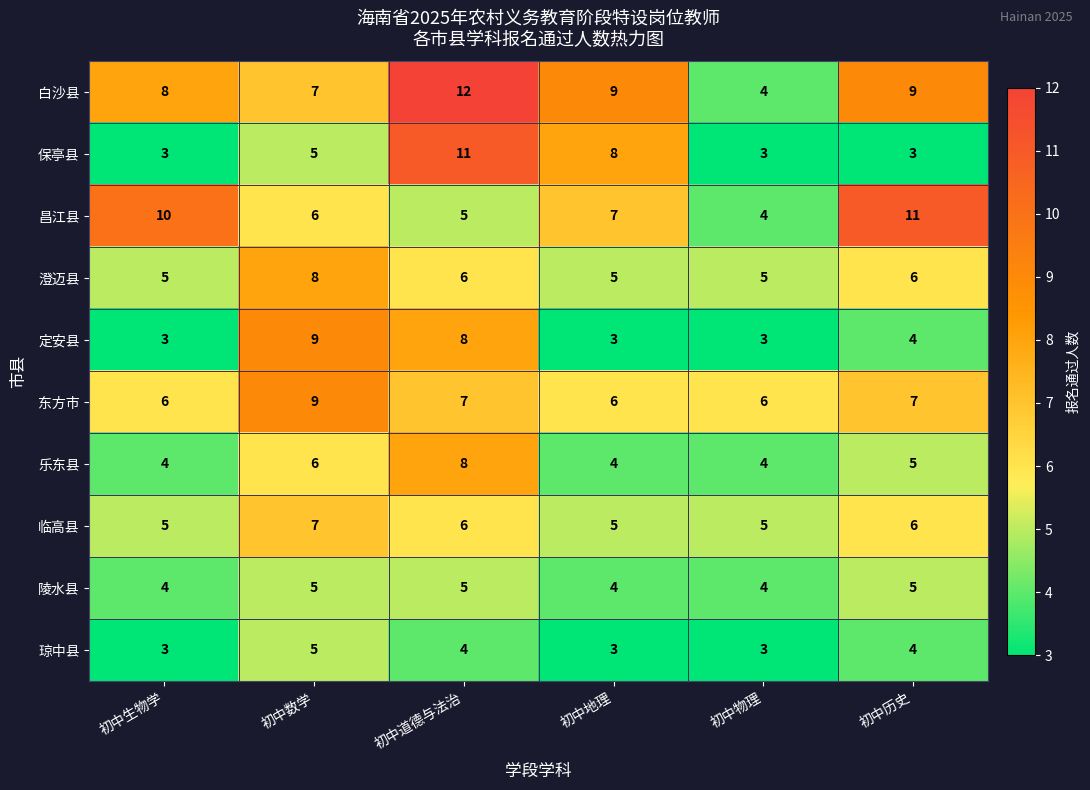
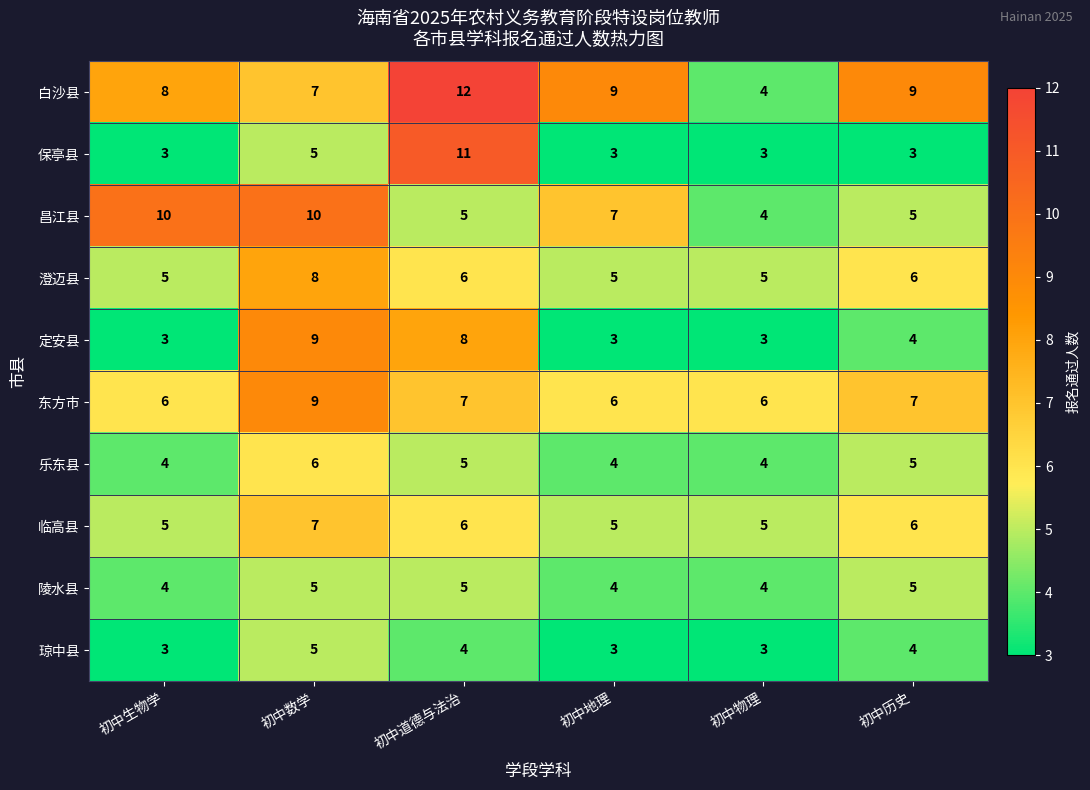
  {
    "白沙县": {
      "初中生物学": 8,
      "初中数学": 7,
      "初中道德与法治": 12,
      "初中地理": 9,
      "初中物理": 4,
      "初中历史": 9
    },
    "保亭县": {
      "初中生物学": 3,
      "初中数学": 5,
      "初中道德与法治": 11,
-     "初中地理": 8,
+     "初中地理": 3,
      "初中物理": 3,
      "初中历史": 3
    },
    "昌江县": {
      "初中生物学": 10,
-     "初中数学": 6,
+     "初中数学": 10,
      "初中道德与法治": 5,
      "初中地理": 7,
      "初中物理": 4,
-     "初中历史": 11
+     "初中历史": 5
    },
    "澄迈县": {
      "初中生物学": 5,
      "初中数学": 8,
      "初中道德与法治": 6,
      "初中地理": 5,
      "初中物理": 5,
      "初中历史": 6
    },
    "定安县": {
      "初中生物学": 3,
      "初中数学": 9,
      "初中道德与法治": 8,
      "初中地理": 3,
      "初中物理": 3,
      "初中历史": 4
    },
    "东方市": {
      "初中生物学": 6,
      "初中数学": 9,
      "初中道德与法治": 7,
      "初中地理": 6,
      "初中物理": 6,
      "初中历史": 7
    },
    "乐东县": {
      "初中生物学": 4,
      "初中数学": 6,
-     "初中道德与法治": 8,
+     "初中道德与法治": 5,
      "初中地理": 4,
      "初中物理": 4,
      "初中历史": 5
    },
    "临高县": {
      "初中生物学": 5,
      "初中数学": 7,
      "初中道德与法治": 6,
      "初中地理": 5,
      "初中物理": 5,
      "初中历史": 6
    },
    "陵水县": {
      "初中生物学": 4,
      "初中数学": 5,
      "初中道德与法治": 5,
      "初中地理": 4,
      "初中物理": 4,
      "初中历史": 5
    },
    "琼中县": {
      "初中生物学": 3,
      "初中数学": 5,
      "初中道德与法治": 4,
      "初中地理": 3,
      "初中物理": 3,
      "初中历史": 4
    }
  }
